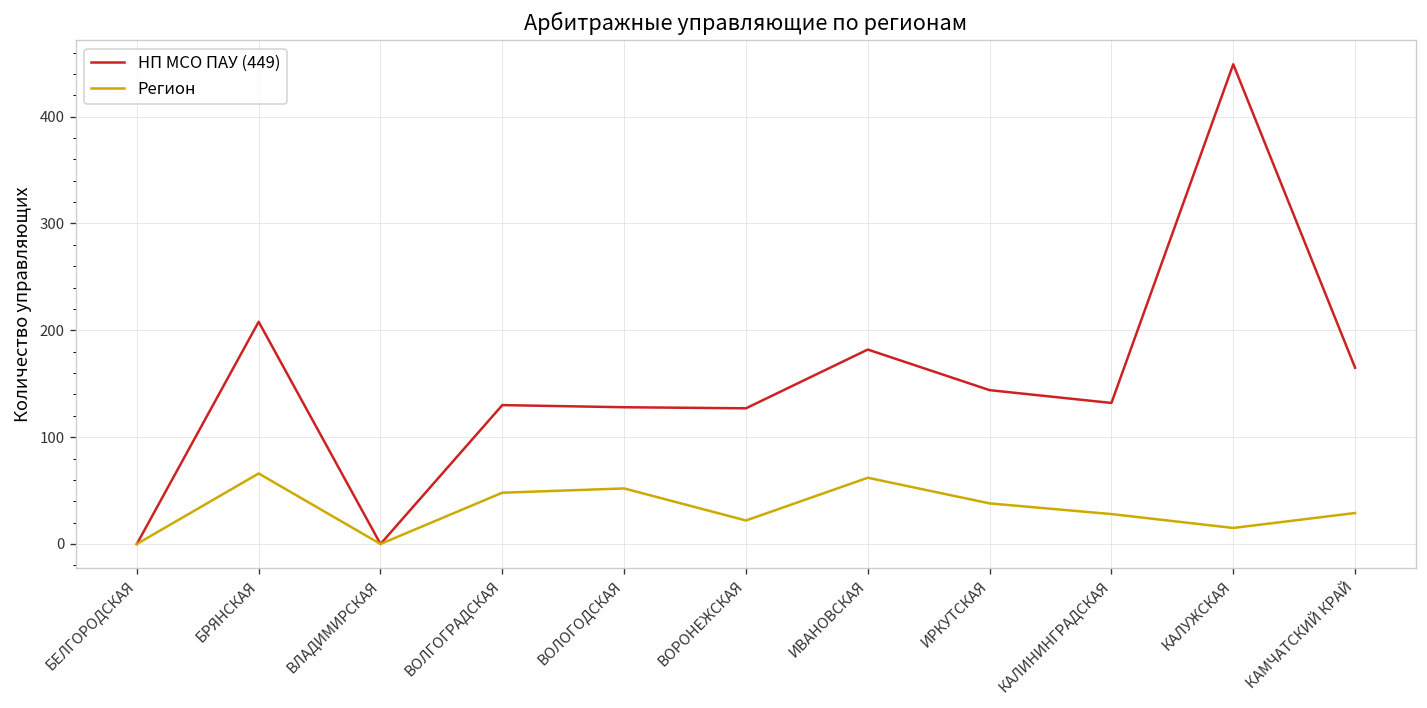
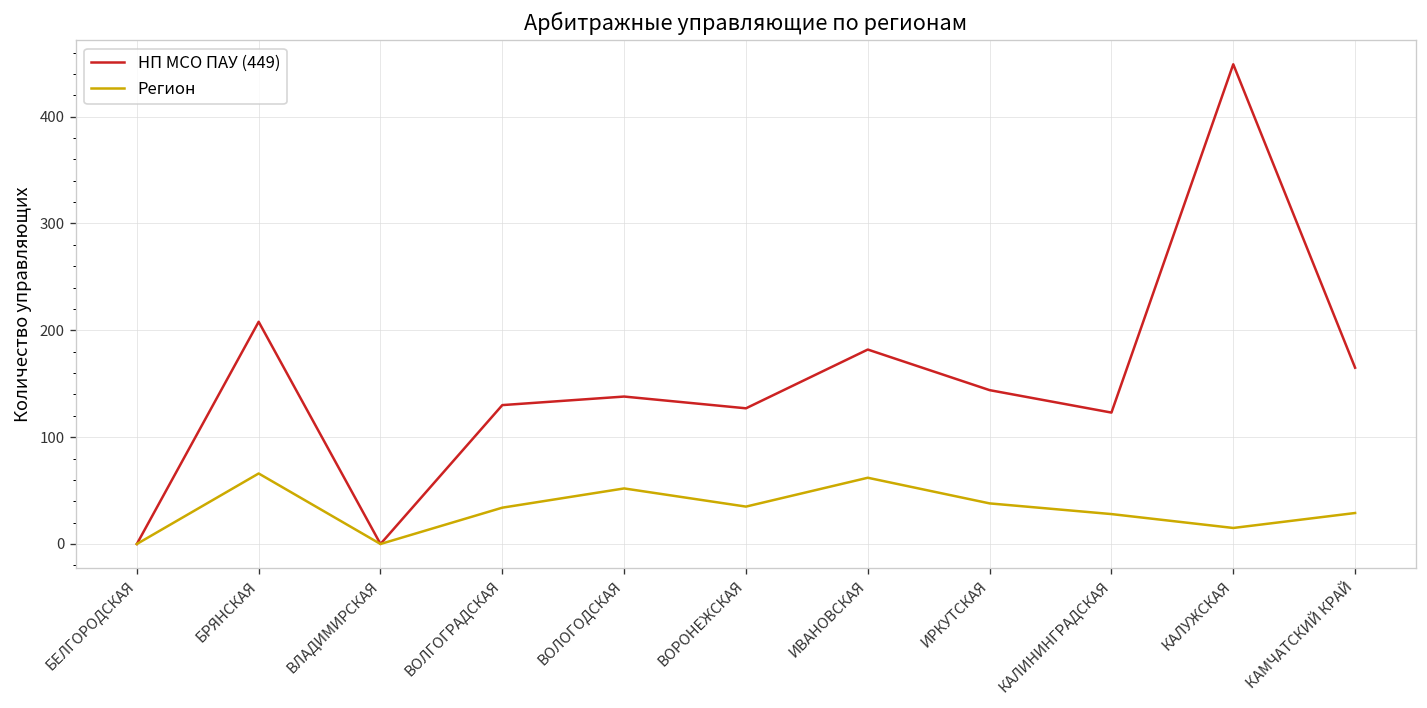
  {
    "НП МСО ПАУ (449)": {
      "БРЯНСКАЯ": 210,
      "ВОЛГОГРАДСКАЯ": 130,
-     "ВОЛОГОДСКАЯ": 130,
+     "ВОЛОГОДСКАЯ": 140,
      "ВОРОНЕЖСКАЯ": 130,
      "ИВАНОВСКАЯ": 180,
      "ИРКУТСКАЯ": 140,
-     "КАЛИНИНГРАДСКАЯ": 130,
+     "КАЛИНИНГРАДСКАЯ": 120,
      "КАЛУЖСКАЯ": 450,
      "КАМЧАТСКИЙ КРАЙ": 170
    },
    "Регион": {
      "БРЯНСКАЯ": 70,
-     "ВОЛГОГРАДСКАЯ": 50,
+     "ВОЛГОГРАДСКАЯ": 30,
      "ВОЛОГОДСКАЯ": 50,
-     "ВОРОНЕЖСКАЯ": 20,
+     "ВОРОНЕЖСКАЯ": 40,
      "ИВАНОВСКАЯ": 60,
      "ИРКУТСКАЯ": 40,
      "КАЛИНИНГРАДСКАЯ": 30,
      "КАЛУЖСКАЯ": 20,
      "КАМЧАТСКИЙ КРАЙ": 30
    }
  }
